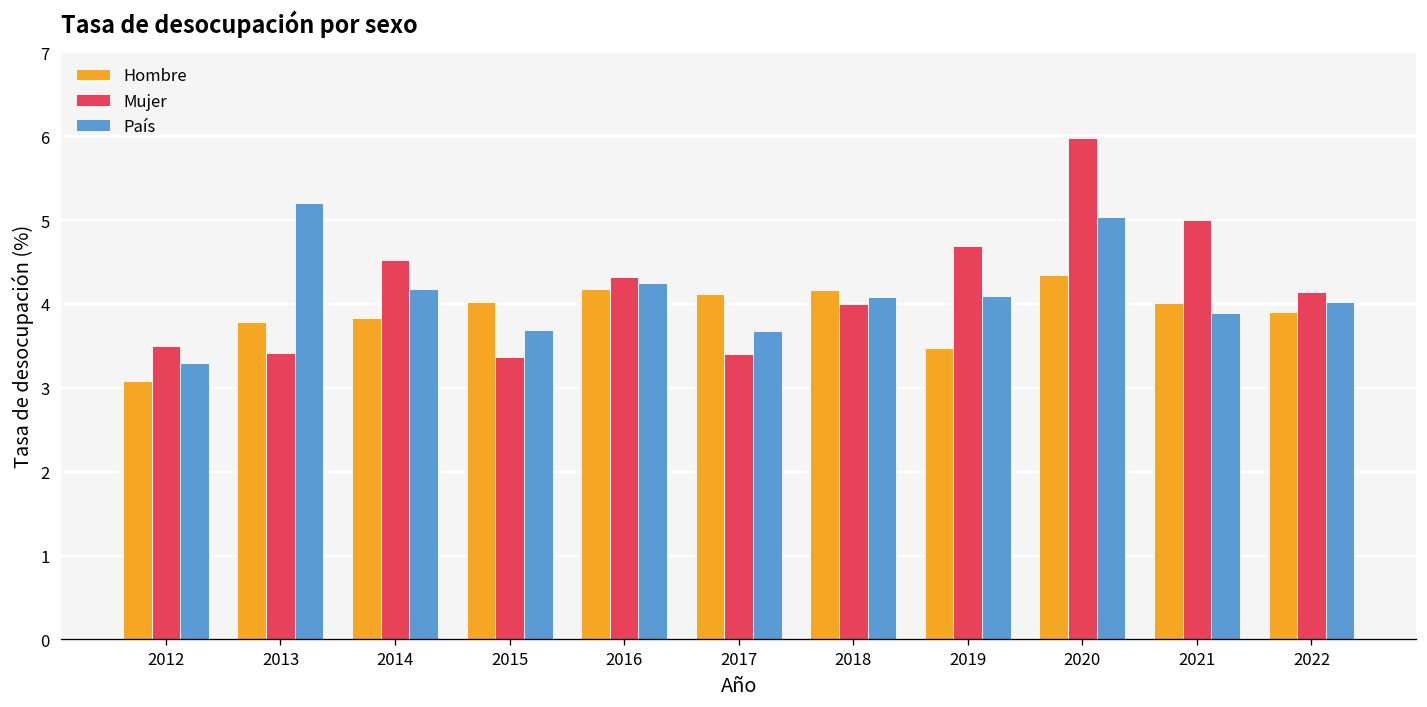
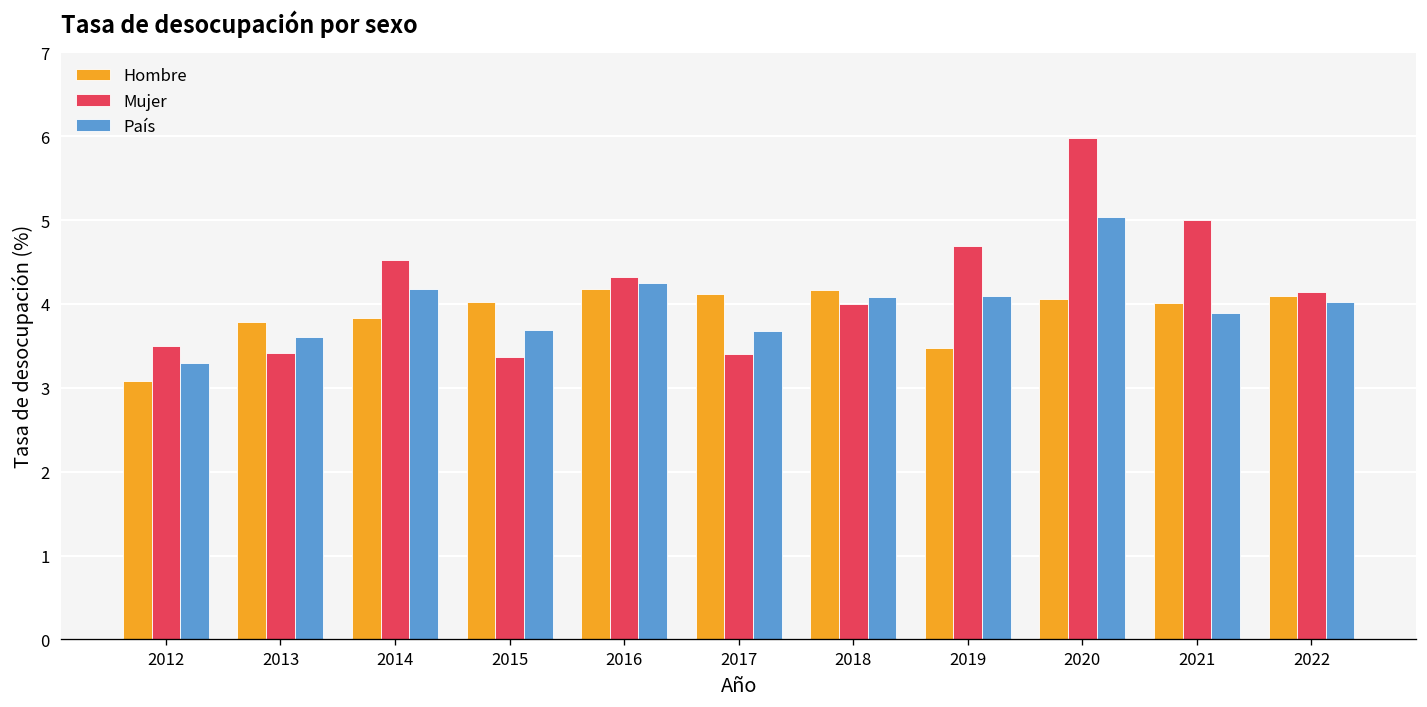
  {
    "Hombre": {
      "2012": 3.1,
      "2013": 3.8,
      "2014": 3.8,
      "2015": 4.0,
      "2016": 4.2,
      "2017": 4.1,
      "2018": 4.2,
      "2019": 3.5,
-     "2020": 4.3,
+     "2020": 4.1,
      "2021": 4.0,
-     "2022": 3.9
+     "2022": 4.1
    },
    "Mujer": {
      "2012": 3.5,
      "2013": 3.4,
      "2014": 4.5,
      "2015": 3.4,
      "2016": 4.3,
      "2017": 3.4,
      "2018": 4.0,
      "2019": 4.7,
      "2020": 6.0,
      "2021": 5.0,
      "2022": 4.1
    },
    "País": {
      "2012": 3.3,
-     "2013": 5.2,
+     "2013": 3.6,
      "2014": 4.2,
      "2015": 3.7,
      "2016": 4.3,
      "2017": 3.7,
      "2018": 4.1,
      "2019": 4.1,
      "2020": 5.0,
      "2021": 3.9,
      "2022": 4.0
    }
  }
